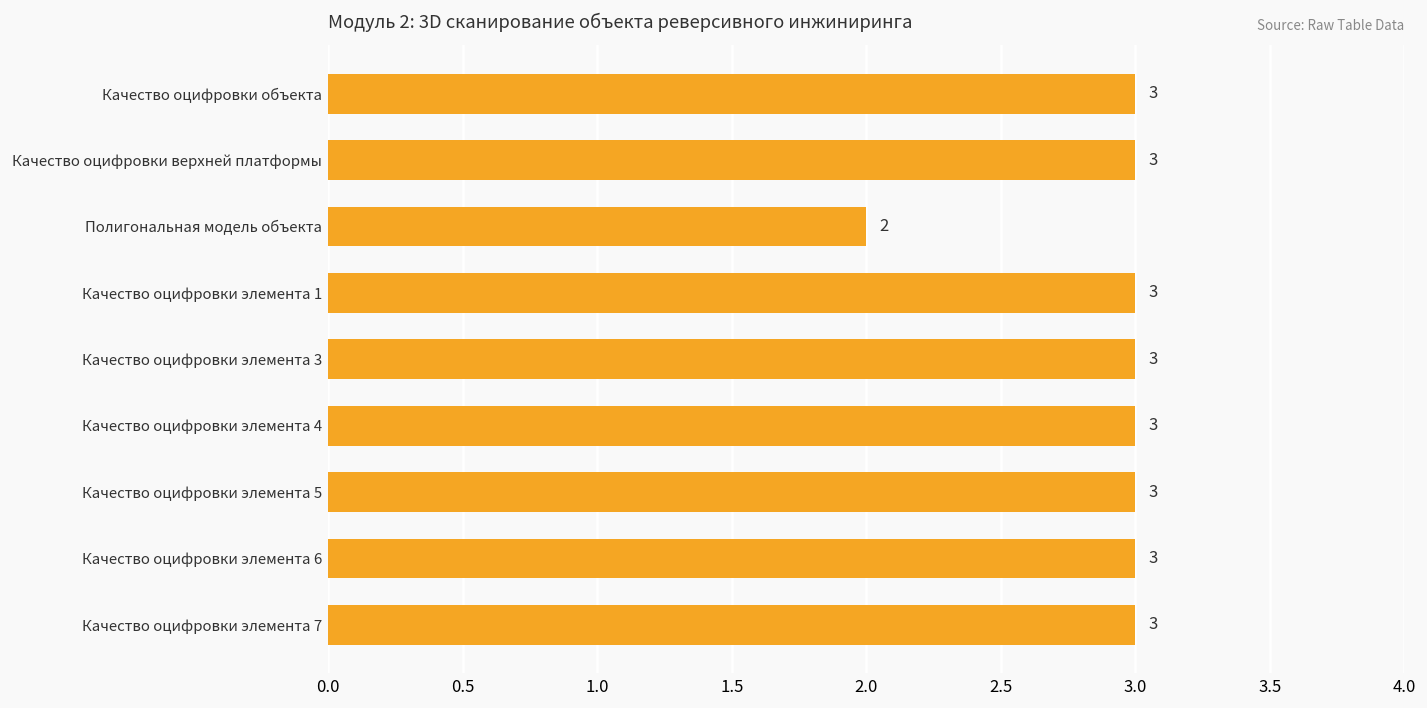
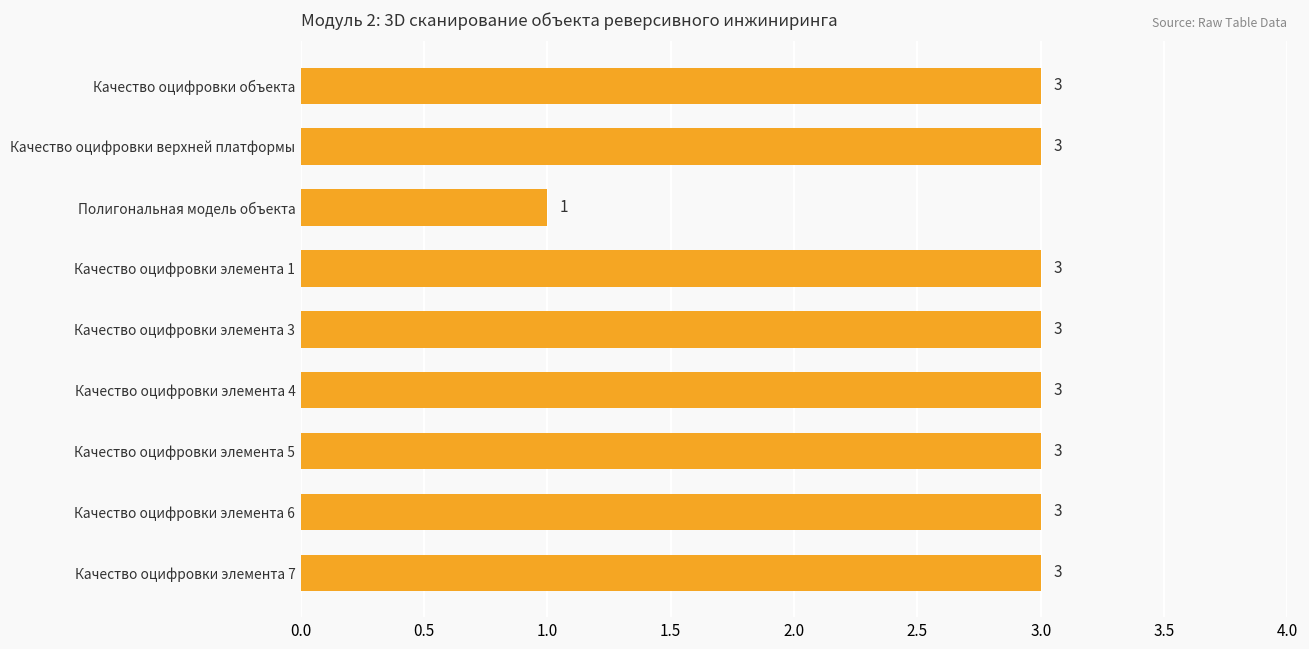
  {
    "Качество оцифровки объекта": 3,
    "Качество оцифровки верхней платформы": 3,
-   "Полигональная модель объекта": 2,
+   "Полигональная модель объекта": 1,
    "Качество оцифровки элемента 1": 3,
    "Качество оцифровки элемента 3": 3,
    "Качество оцифровки элемента 4": 3,
    "Качество оцифровки элемента 5": 3,
    "Качество оцифровки элемента 6": 3,
    "Качество оцифровки элемента 7": 3
  }
